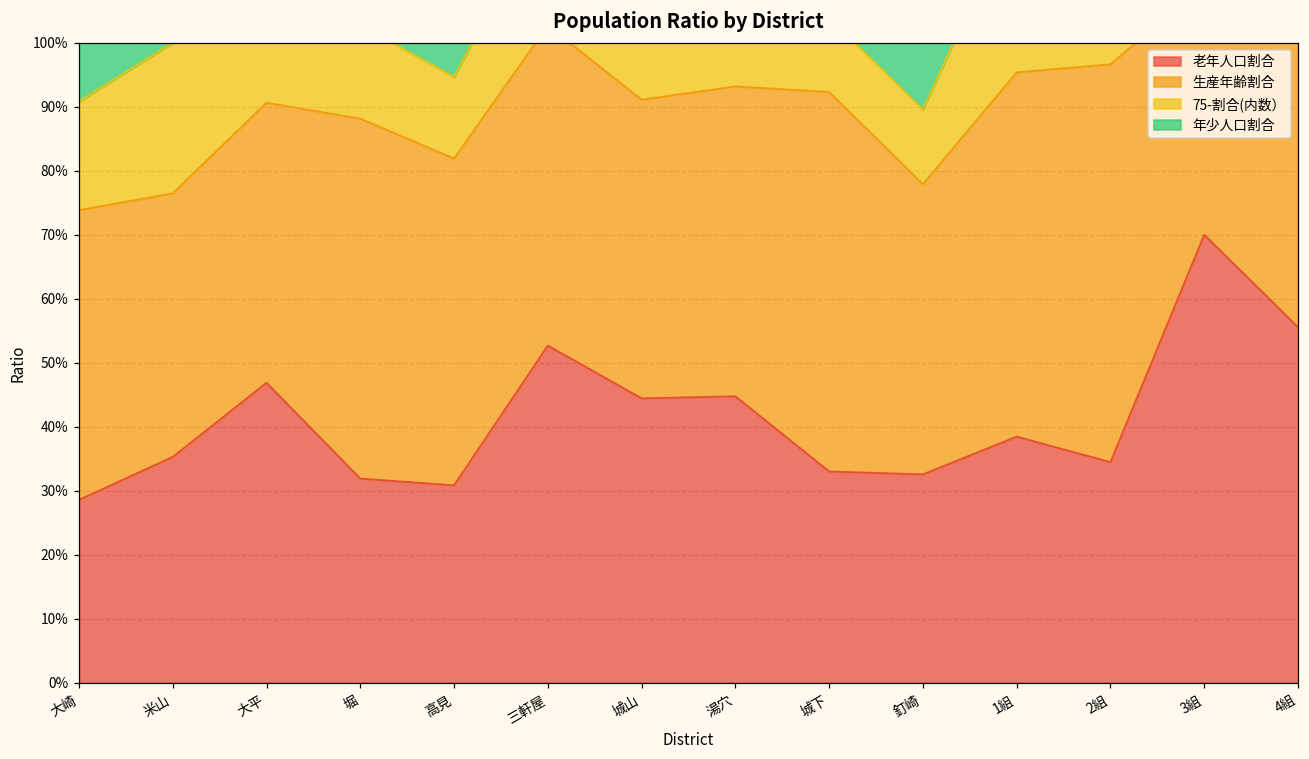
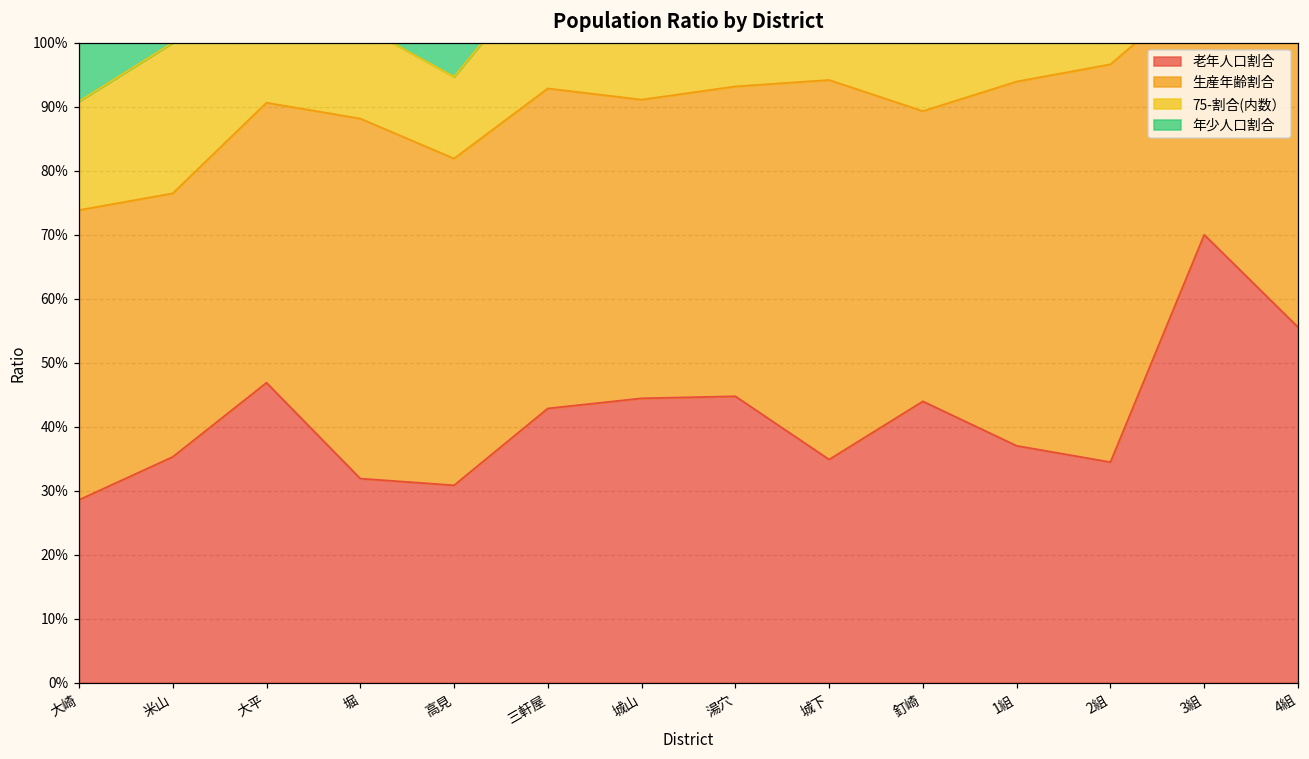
  {
    "老年人口割合": {
      "大崎": "29%",
      "米山": "35%",
      "大平": "47%",
      "堀": "32%",
      "高見": "31%",
-     "三軒屋": "53%",
+     "三軒屋": "43%",
      "城山": "44%",
      "湯穴": "45%",
-     "城下": "33%",
-     "釘崎": "33%",
-     "1組": "38%",
+     "城下": "35%",
+     "釘崎": "44%",
+     "1組": "37%",
      "2組": "34%",
      "3組": "70%",
      "4組": "56%"
    }
  }
